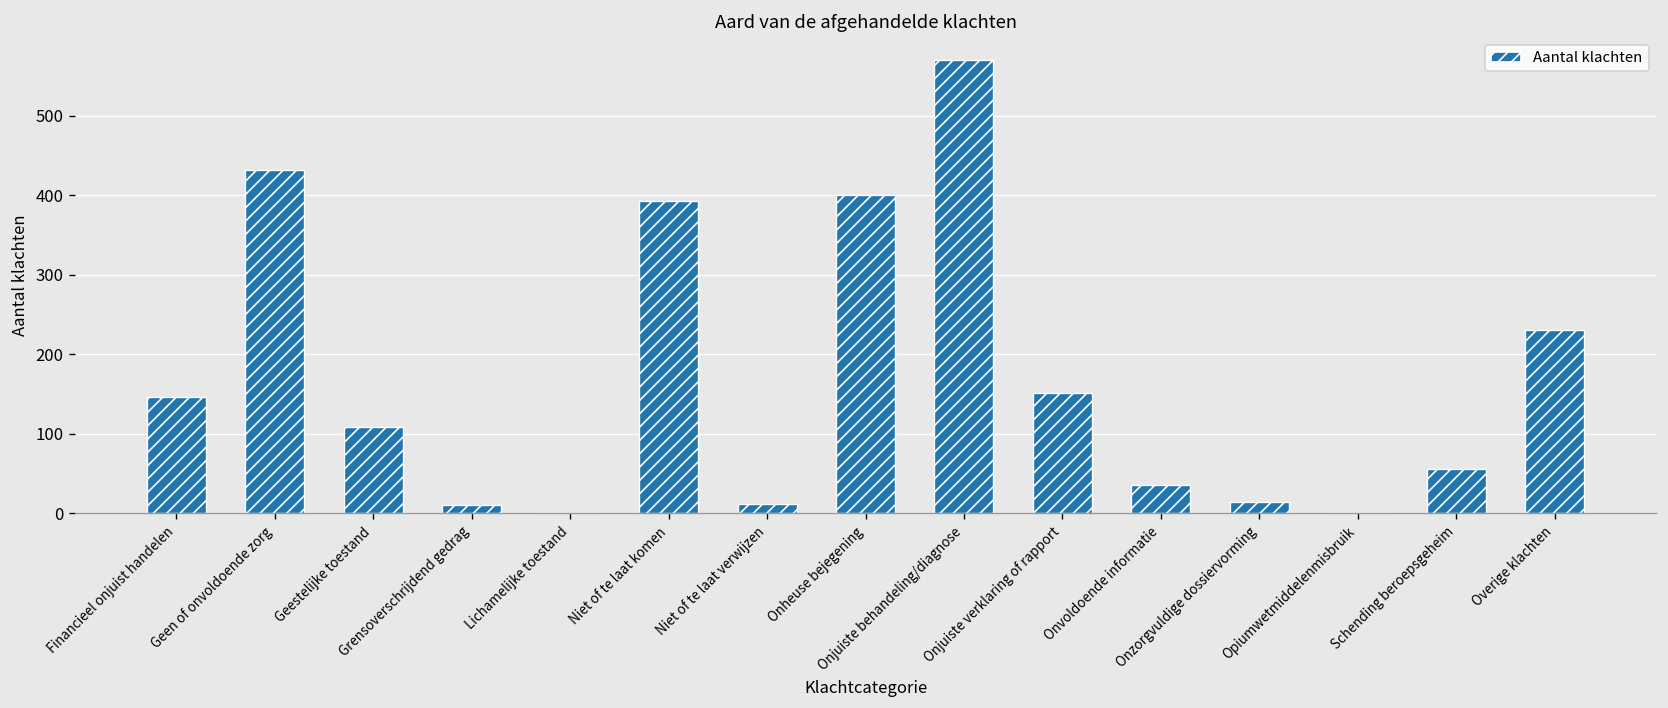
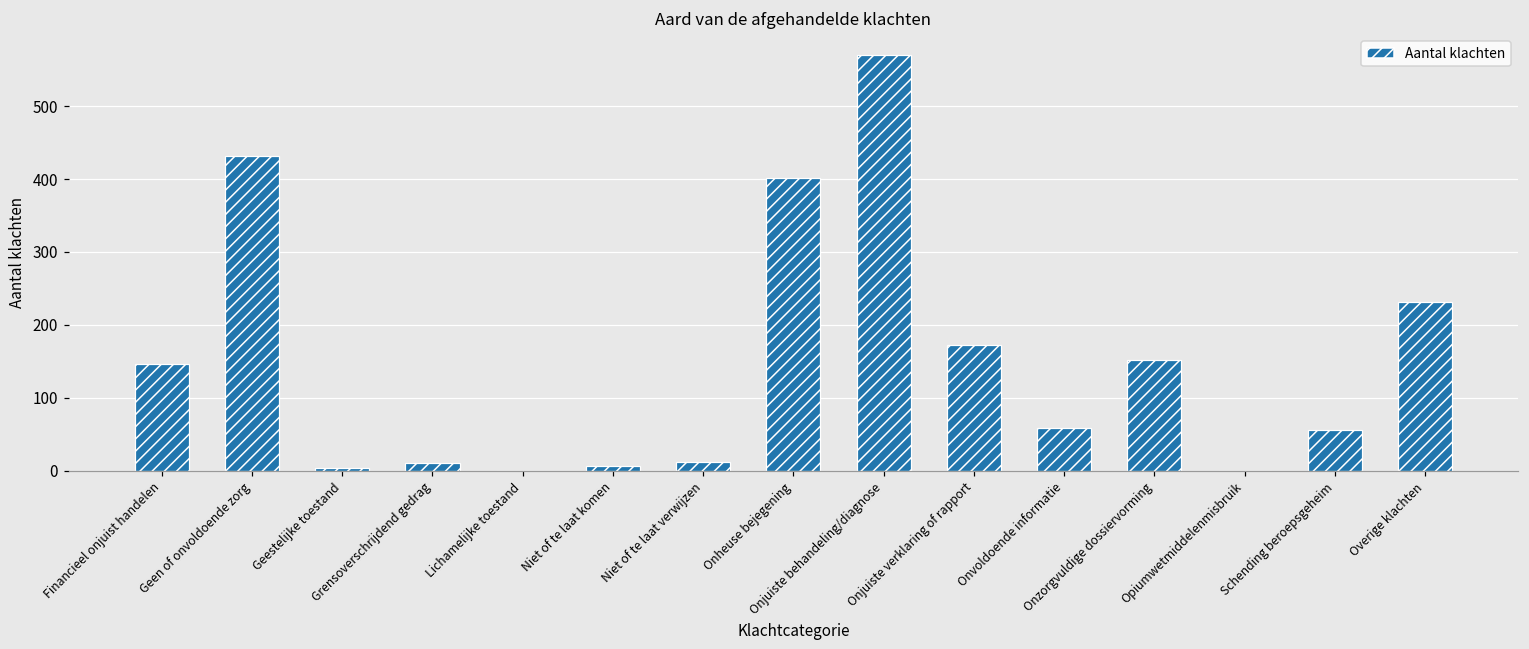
  {
    "Financieel onjuist handelen": 150,
    "Geen of onvoldoende zorg": 430,
-   "Geestelijke toestand": 110,
+   "Geestelijke toestand": 0,
    "Grensoverschrijdend gedrag": 10,
    "Lichamelijke toestand": 0,
-   "Niet of te laat komen": 390,
+   "Niet of te laat komen": 10,
    "Niet of te laat verwijzen": 10,
    "Onheuse bejegening": 400,
    "Onjuiste behandeling/diagnose": 570,
-   "Onjuiste verklaring of rapport": 150,
-   "Onvoldoende informatie": 40,
-   "Onzorgvuldige dossiervorming": 10,
+   "Onjuiste verklaring of rapport": 170,
+   "Onvoldoende informatie": 60,
+   "Onzorgvuldige dossiervorming": 150,
    "Opiumwetmiddelenmisbruik": 0,
    "Schending beroepsgeheim": 60,
    "Overige klachten": 230
  }
